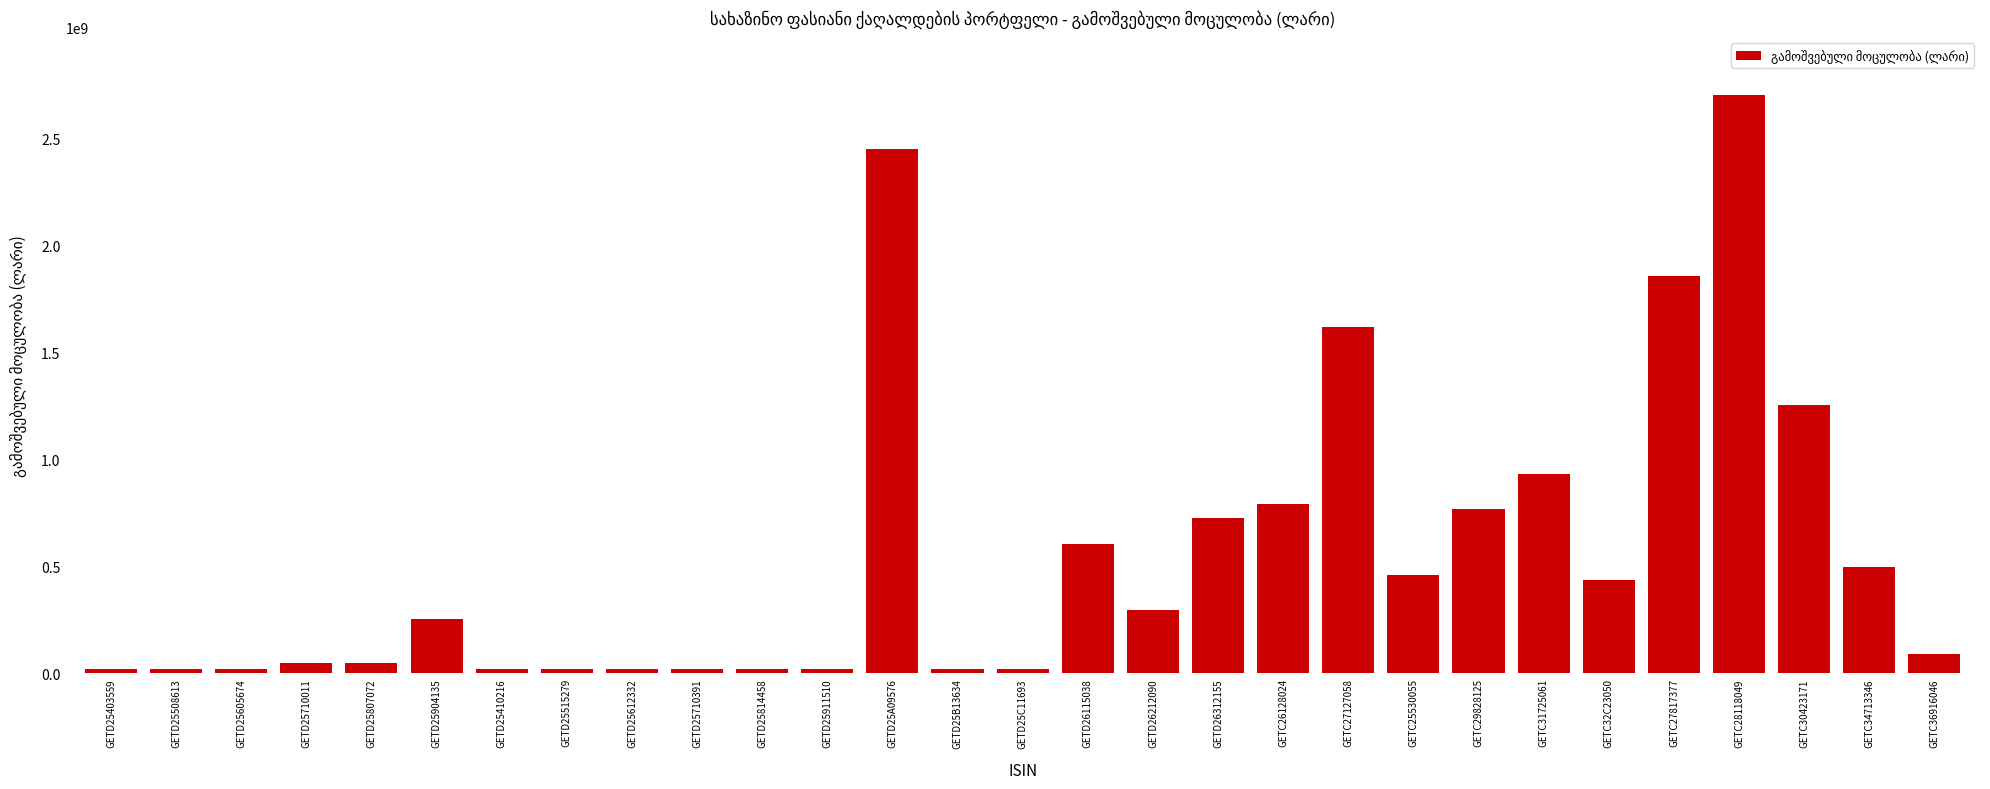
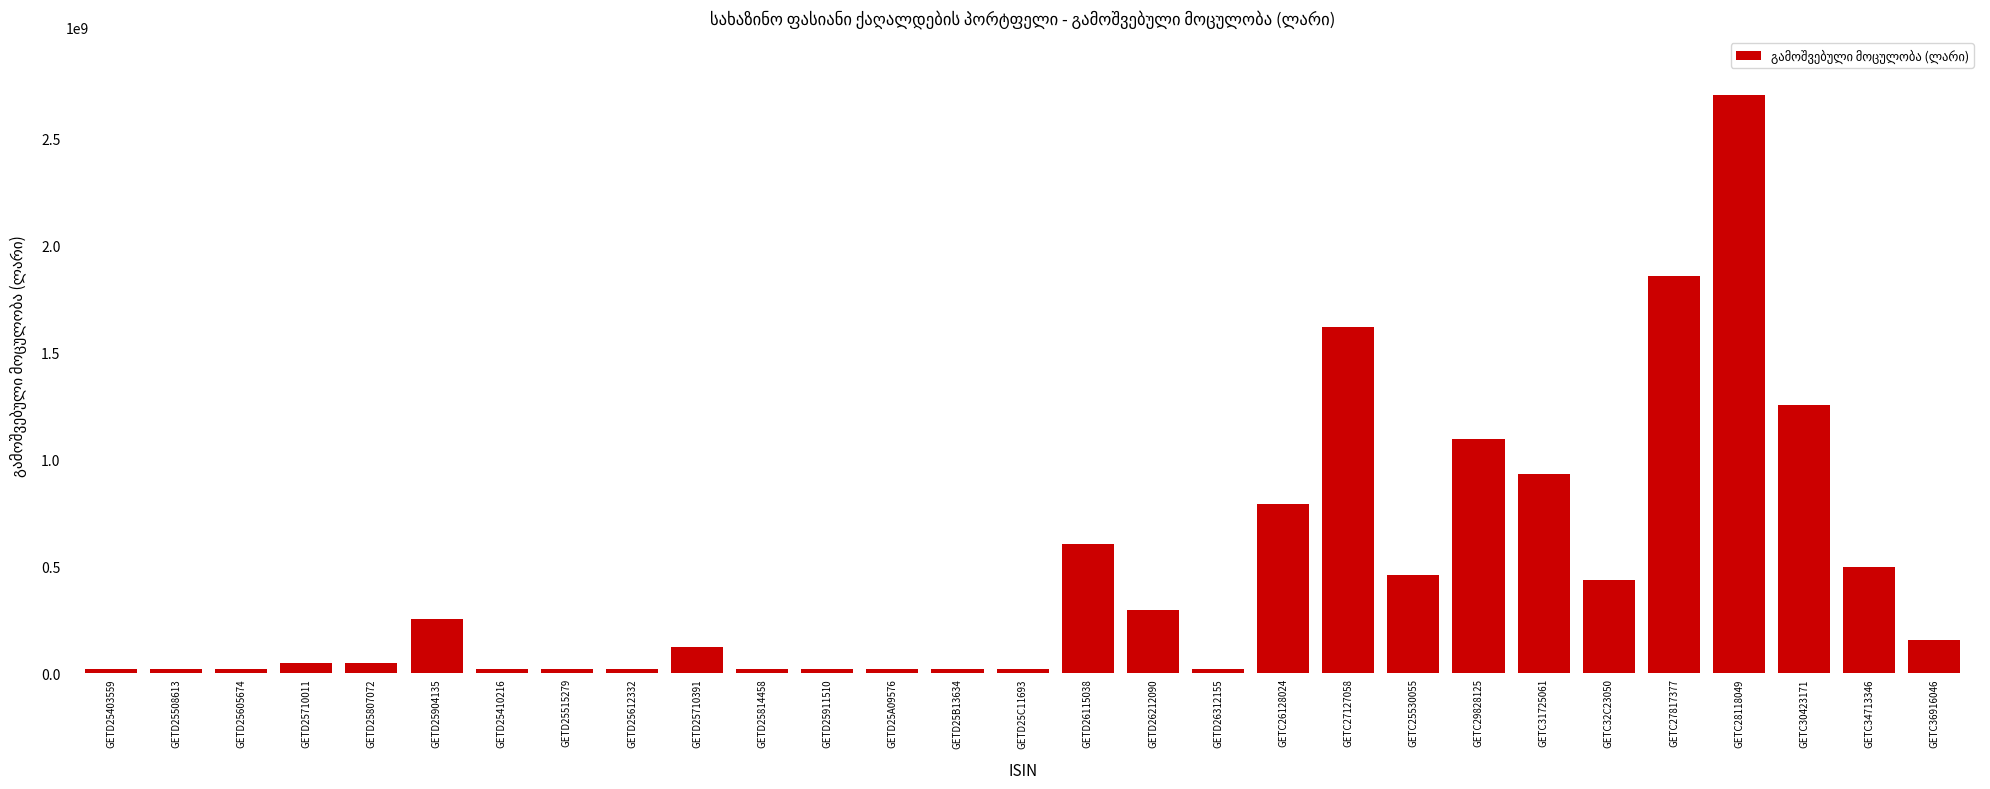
  {
    "GETD25403559": 20000000,
    "GETD25508613": 20000000,
    "GETD25605674": 20000000,
    "GETD25710011": 50000000,
    "GETD25807072": 50000000,
    "GETD25904135": 250000000,
    "GETD25410216": 20000000,
    "GETD25515279": 20000000,
    "GETD25612332": 20000000,
-   "GETD25710391": 20000000,
+   "GETD25710391": 120000000,
    "GETD25814458": 20000000,
    "GETD25911510": 20000000,
-   "GETD25A09576": 2450000000,
+   "GETD25A09576": 20000000,
    "GETD25B13634": 20000000,
    "GETD25C11693": 20000000,
    "GETD26115038": 600000000,
    "GETD26212090": 290000000,
-   "GETD26312155": 730000000,
+   "GETD26312155": 20000000,
    "GETC26128024": 790000000,
    "GETC27127058": 1620000000,
    "GETC25530055": 460000000,
-   "GETC29828125": 770000000,
+   "GETC29828125": 1100000000,
    "GETC31725061": 930000000,
    "GETC32C23050": 440000000,
    "GETC27817377": 1860000000,
    "GETC28118049": 2700000000,
    "GETC30423171": 1260000000,
    "GETC34713346": 500000000,
-   "GETC36916046": 90000000
+   "GETC36916046": 150000000
  }
